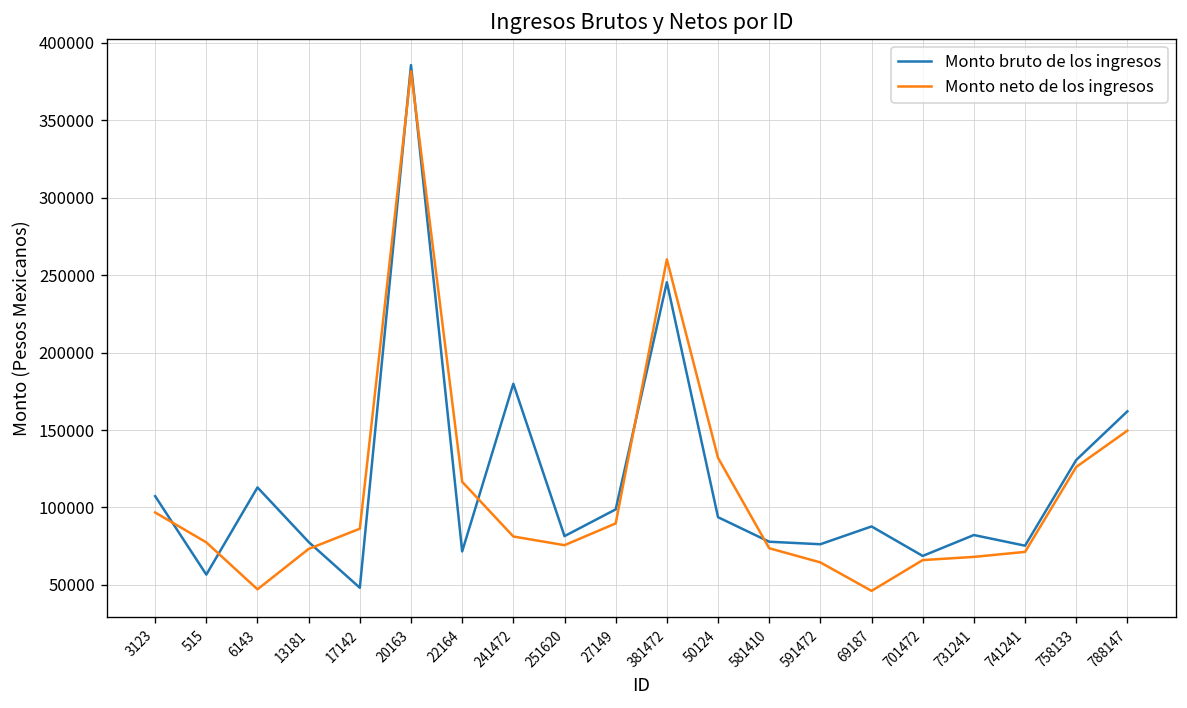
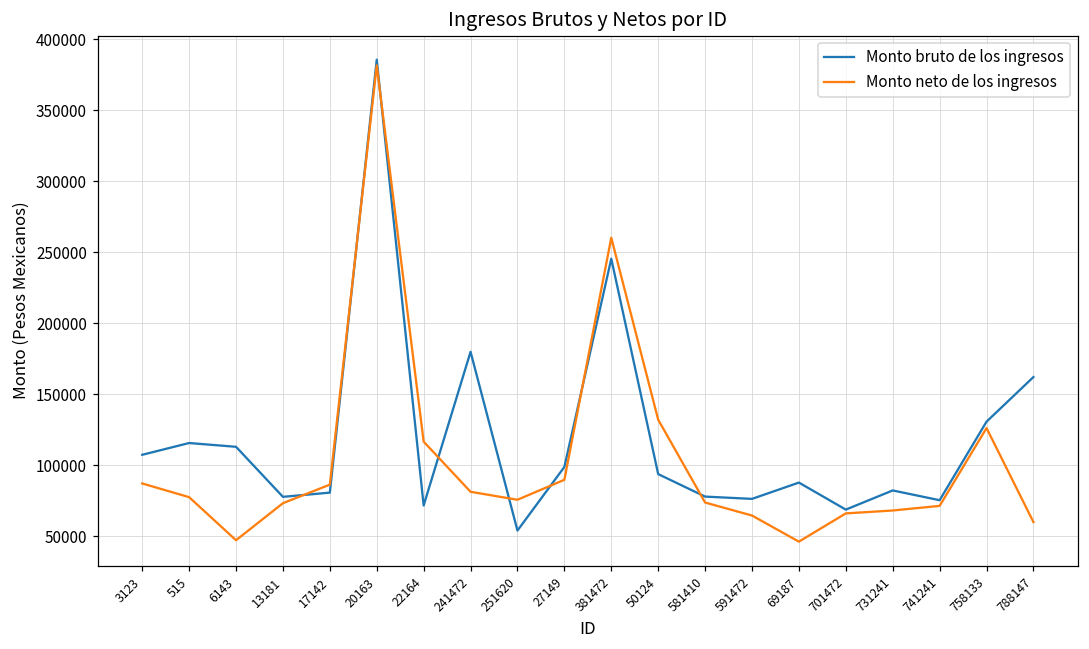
  {
    "Monto bruto de los ingresos": {
      "3123": 107000,
-     "515": 57000,
+     "515": 116000,
      "6143": 113000,
      "13181": 78000,
-     "17142": 48000,
+     "17142": 81000,
      "20163": 386000,
      "22164": 72000,
      "241472": 180000,
-     "251620": 82000,
+     "251620": 54000,
      "27149": 99000,
      "381472": 245000,
      "50124": 94000,
      "581410": 78000,
      "591472": 76000,
      "69187": 88000,
      "701472": 69000,
      "731241": 82000,
      "741241": 75000,
      "758133": 131000,
      "788147": 162000
    },
    "Monto neto de los ingresos": {
-     "3123": 97000,
+     "3123": 87000,
      "515": 77000,
      "6143": 47000,
      "13181": 73000,
      "17142": 86000,
      "20163": 382000,
      "22164": 117000,
      "241472": 81000,
      "251620": 76000,
      "27149": 90000,
      "381472": 260000,
      "50124": 132000,
      "581410": 74000,
      "591472": 65000,
      "69187": 46000,
      "701472": 66000,
      "731241": 68000,
      "741241": 71000,
      "758133": 126000,
-     "788147": 150000
+     "788147": 60000
    }
  }
